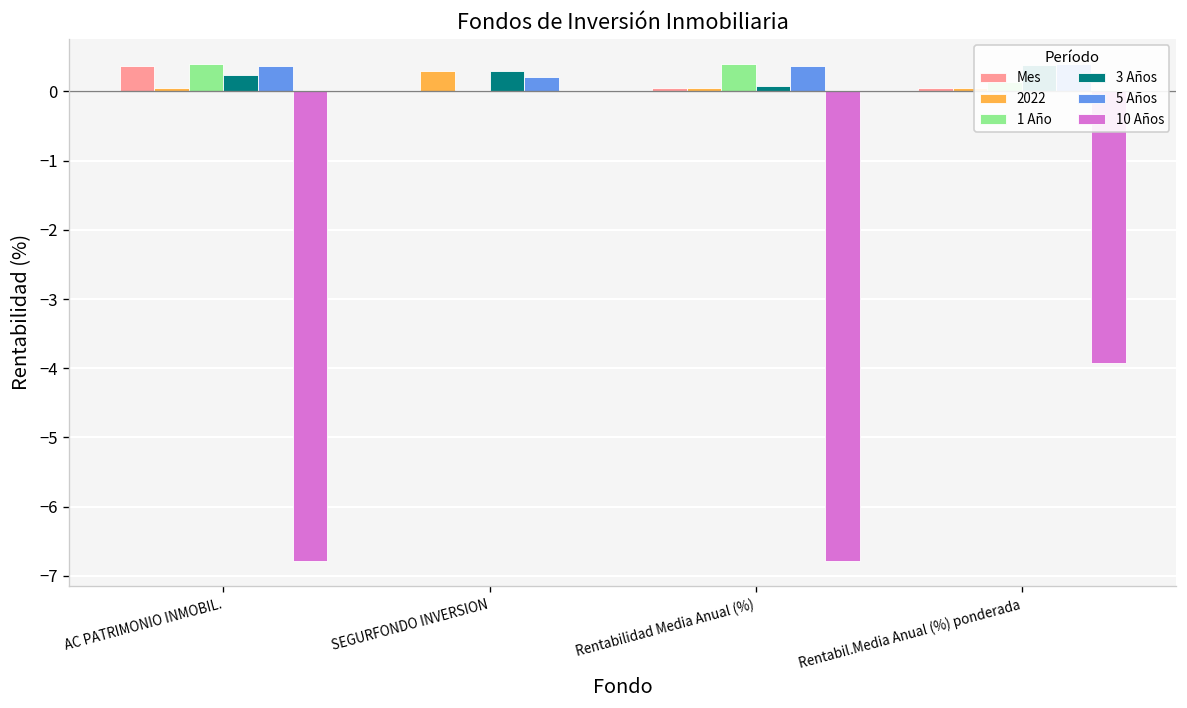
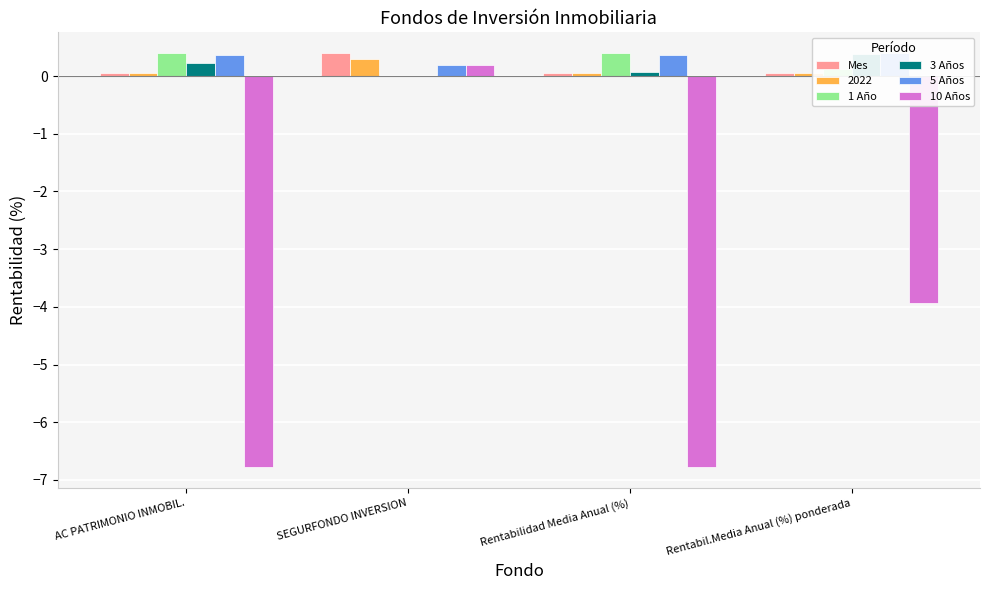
  {
    "Mes": {
-     "AC PATRIMONIO INMOBIL.": 0.4,
-     "SEGURFONDO INVERSION": 0.0,
+     "AC PATRIMONIO INMOBIL.": 0.1,
+     "SEGURFONDO INVERSION": 0.4,
      "Rentabilidad Media Anual (%)": 0.1,
      "Rentabil.Media Anual (%) ponderada": 0.1
    },
    "2022": {
      "AC PATRIMONIO INMOBIL.": 0.1,
      "SEGURFONDO INVERSION": 0.3,
      "Rentabilidad Media Anual (%)": 0.1,
      "Rentabil.Media Anual (%) ponderada": 0.1
    },
    "1 Año": {
      "AC PATRIMONIO INMOBIL.": 0.4,
      "SEGURFONDO INVERSION": 0.0,
      "Rentabilidad Media Anual (%)": 0.4
    },
    "3 Años": {
      "AC PATRIMONIO INMOBIL.": 0.2,
-     "SEGURFONDO INVERSION": 0.3,
+     "SEGURFONDO INVERSION": 0.0,
      "Rentabilidad Media Anual (%)": 0.1
    },
    "5 Años": {
      "AC PATRIMONIO INMOBIL.": 0.4,
      "SEGURFONDO INVERSION": 0.2,
      "Rentabilidad Media Anual (%)": 0.4
    },
    "10 Años": {
      "AC PATRIMONIO INMOBIL.": -6.8,
-     "SEGURFONDO INVERSION": 0.0,
+     "SEGURFONDO INVERSION": 0.2,
      "Rentabilidad Media Anual (%)": -6.8,
      "Rentabil.Media Anual (%) ponderada": -3.9
    }
  }
